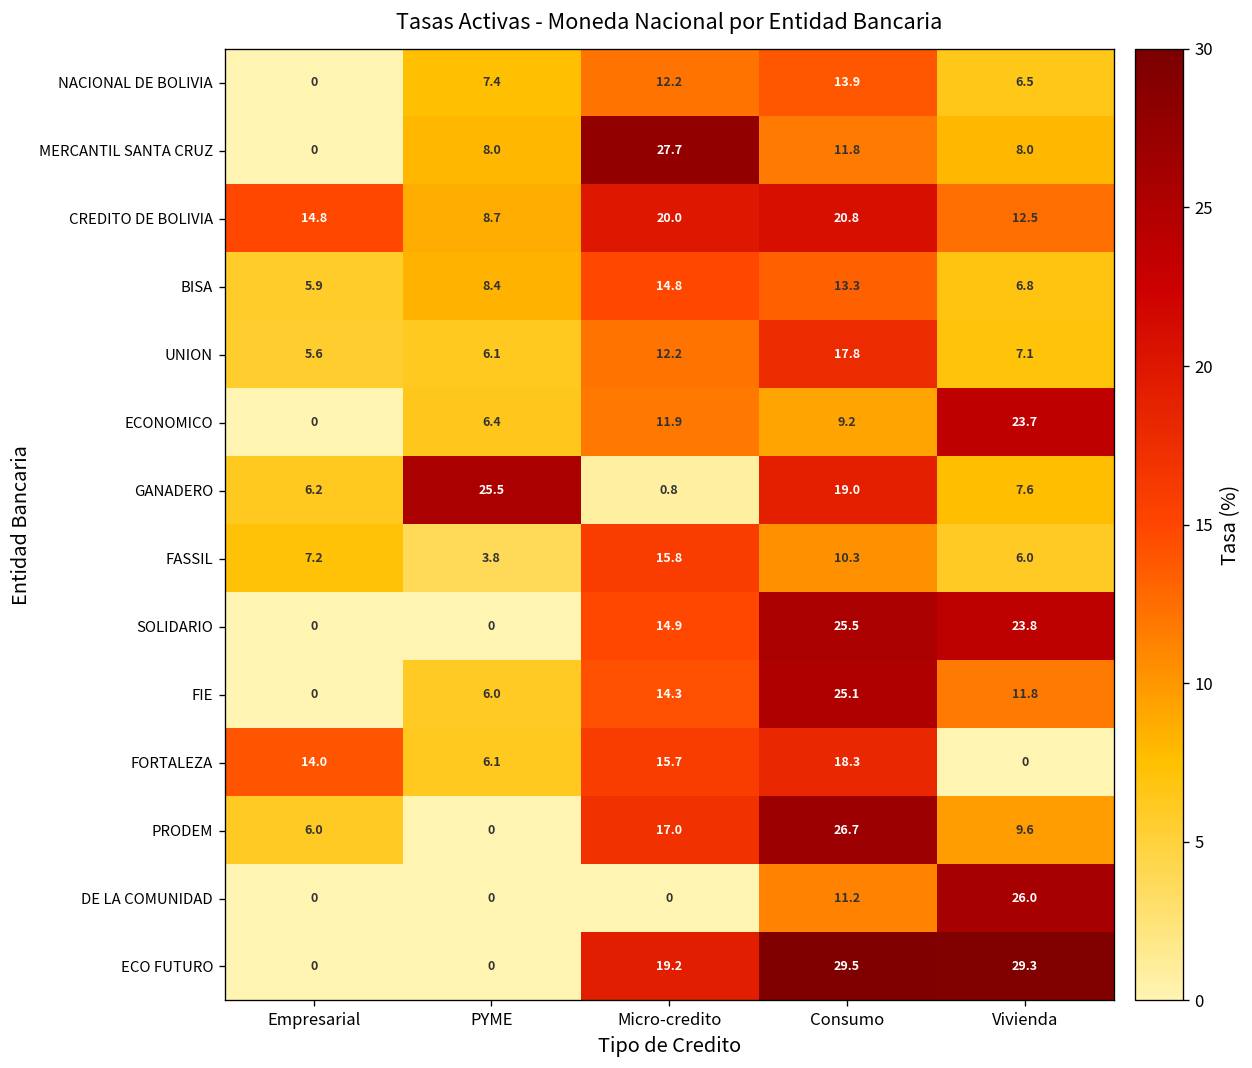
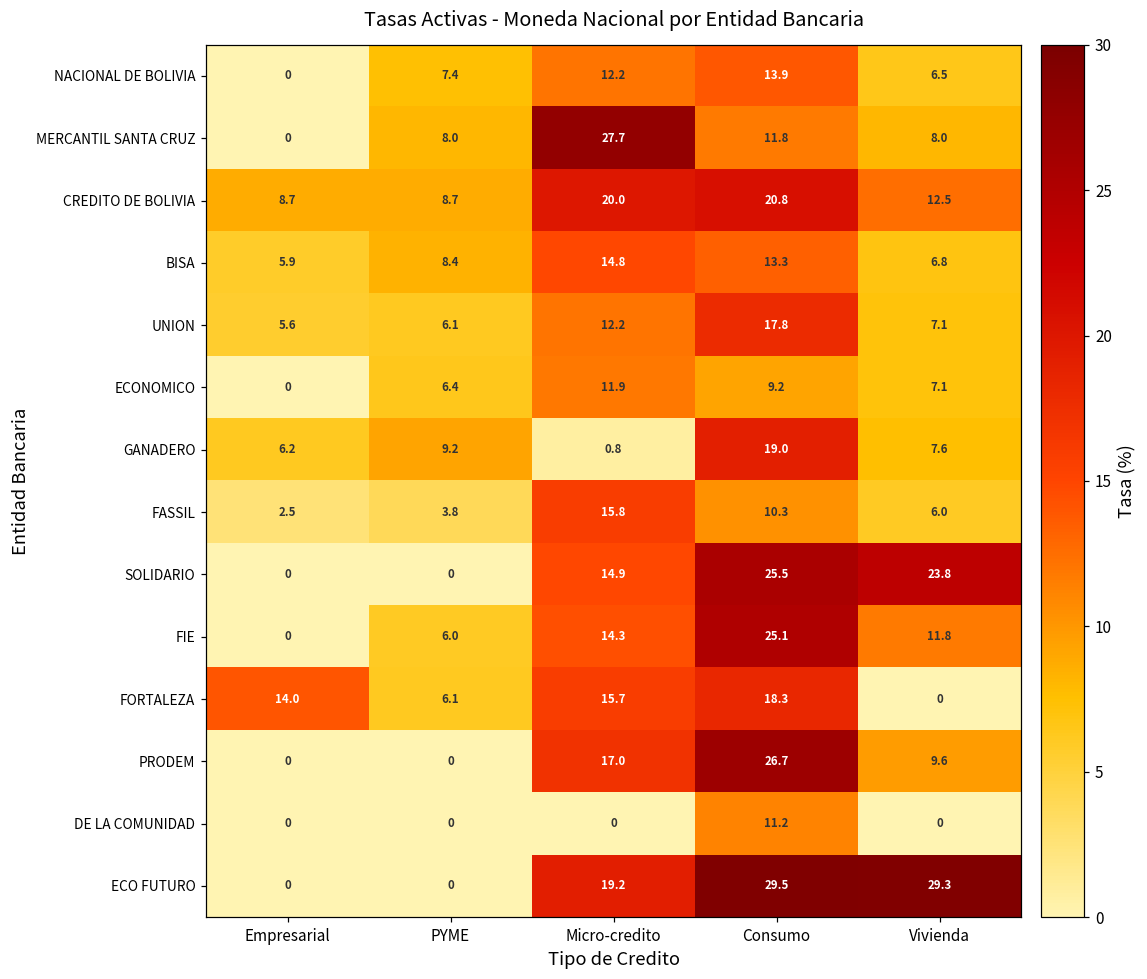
  {
    "NACIONAL DE BOLIVIA": {
      "Empresarial": 0,
      "PYME": 7.4,
      "Micro-credito": 12.2,
      "Consumo": 13.9,
      "Vivienda": 6.5
    },
    "MERCANTIL SANTA CRUZ": {
      "Empresarial": 0,
      "PYME": 8.0,
      "Micro-credito": 27.7,
      "Consumo": 11.8,
      "Vivienda": 8.0
    },
    "CREDITO DE BOLIVIA": {
-     "Empresarial": 14.8,
+     "Empresarial": 8.7,
      "PYME": 8.7,
      "Micro-credito": 20.0,
      "Consumo": 20.8,
      "Vivienda": 12.5
    },
    "BISA": {
      "Empresarial": 5.9,
      "PYME": 8.4,
      "Micro-credito": 14.8,
      "Consumo": 13.3,
      "Vivienda": 6.8
    },
    "UNION": {
      "Empresarial": 5.6,
      "PYME": 6.1,
      "Micro-credito": 12.2,
      "Consumo": 17.8,
      "Vivienda": 7.1
    },
    "ECONOMICO": {
      "Empresarial": 0,
      "PYME": 6.4,
      "Micro-credito": 11.9,
      "Consumo": 9.2,
-     "Vivienda": 23.7
+     "Vivienda": 7.1
    },
    "GANADERO": {
      "Empresarial": 6.2,
-     "PYME": 25.5,
+     "PYME": 9.2,
      "Micro-credito": 0.8,
      "Consumo": 19.0,
      "Vivienda": 7.6
    },
    "FASSIL": {
-     "Empresarial": 7.2,
+     "Empresarial": 2.5,
      "PYME": 3.8,
      "Micro-credito": 15.8,
      "Consumo": 10.3,
      "Vivienda": 6.0
    },
    "SOLIDARIO": {
      "Empresarial": 0,
      "PYME": 0,
      "Micro-credito": 14.9,
      "Consumo": 25.5,
      "Vivienda": 23.8
    },
    "FIE": {
      "Empresarial": 0,
      "PYME": 6.0,
      "Micro-credito": 14.3,
      "Consumo": 25.1,
      "Vivienda": 11.8
    },
    "FORTALEZA": {
      "Empresarial": 14.0,
      "PYME": 6.1,
      "Micro-credito": 15.7,
      "Consumo": 18.3,
      "Vivienda": 0
    },
    "PRODEM": {
-     "Empresarial": 6.0,
+     "Empresarial": 0,
      "PYME": 0,
      "Micro-credito": 17.0,
      "Consumo": 26.7,
      "Vivienda": 9.6
    },
    "DE LA COMUNIDAD": {
      "Empresarial": 0,
      "PYME": 0,
      "Micro-credito": 0,
      "Consumo": 11.2,
-     "Vivienda": 26.0
+     "Vivienda": 0
    },
    "ECO FUTURO": {
      "Empresarial": 0,
      "PYME": 0,
      "Micro-credito": 19.2,
      "Consumo": 29.5,
      "Vivienda": 29.3
    }
  }
